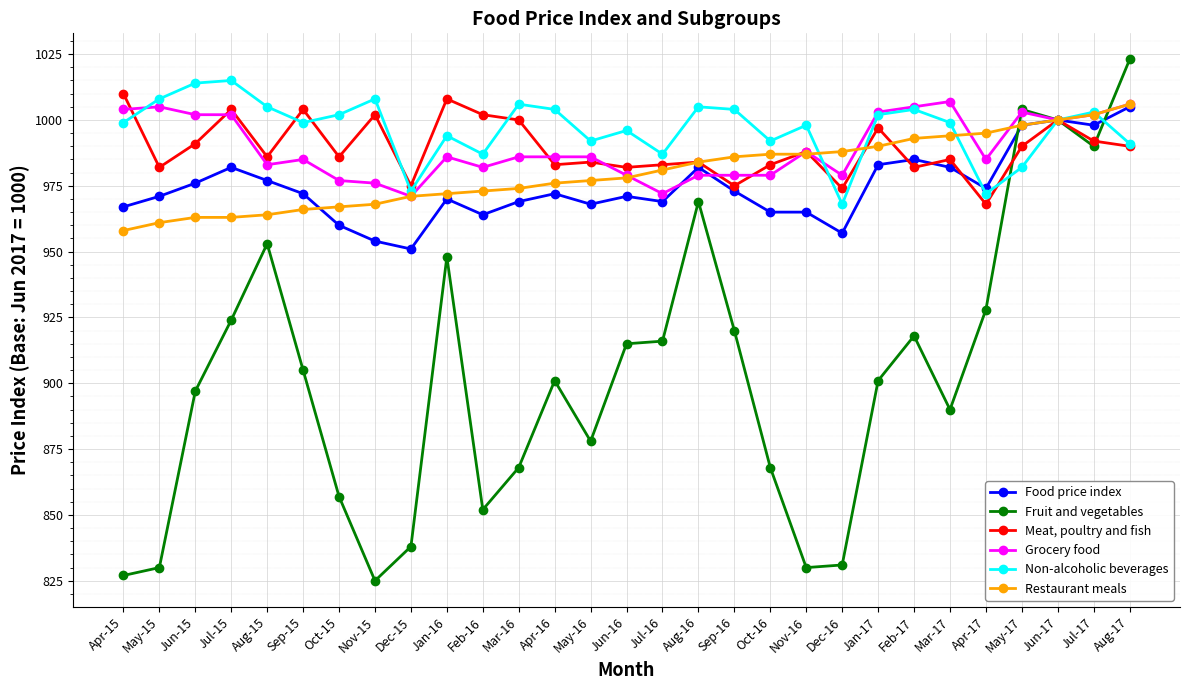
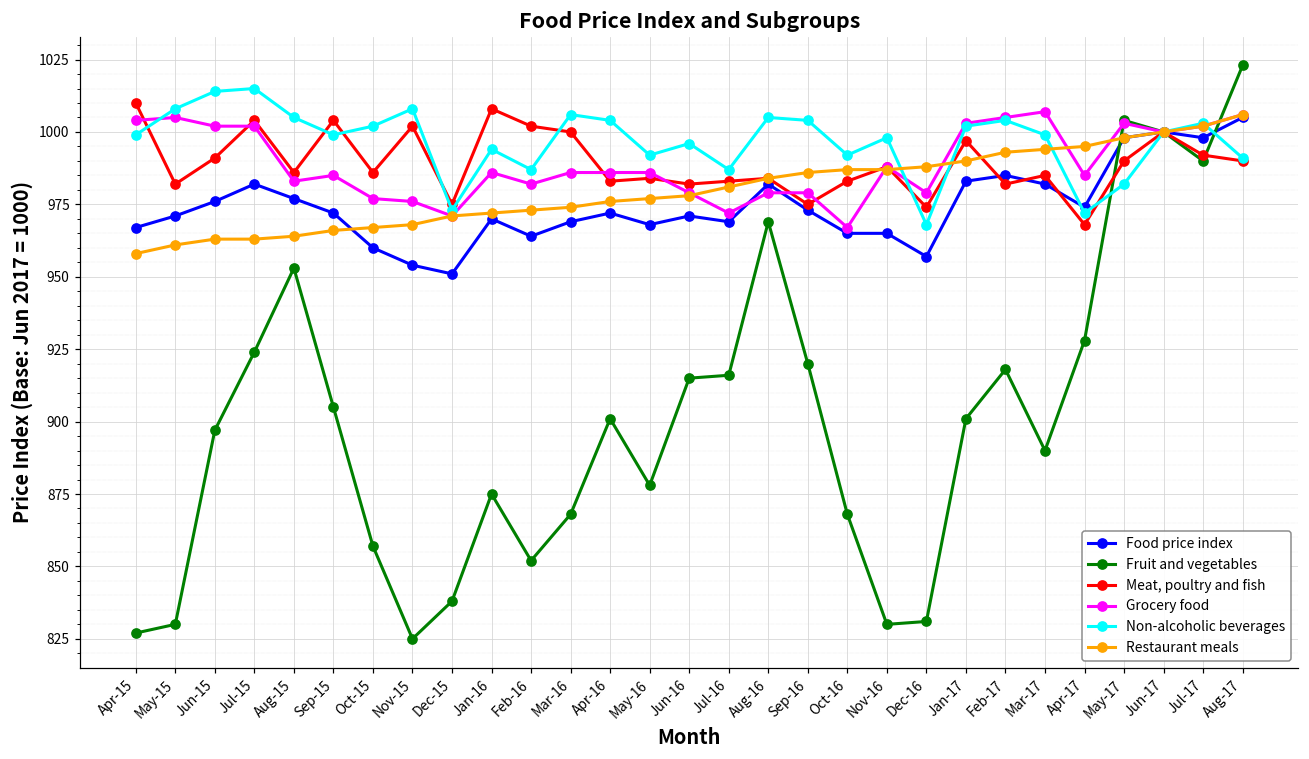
  {
    "Food price index": {
      "Apr-15": 967,
      "May-15": 971,
      "Jun-15": 976,
      "Jul-15": 982,
      "Aug-15": 977,
      "Sep-15": 972,
      "Oct-15": 960,
      "Nov-15": 954,
      "Dec-15": 951,
      "Jan-16": 970,
      "Feb-16": 964,
      "Mar-16": 969,
      "Apr-16": 972,
      "May-16": 968,
      "Jun-16": 971,
      "Jul-16": 969,
      "Aug-16": 982,
      "Sep-16": 973,
      "Oct-16": 965,
      "Nov-16": 965,
      "Dec-16": 957,
      "Jan-17": 983,
      "Feb-17": 985,
      "Mar-17": 982,
      "Apr-17": 974,
      "Jul-17": 998,
      "Aug-17": 1005
    },
    "Fruit and vegetables": {
      "Apr-15": 827,
      "May-15": 830,
      "Jun-15": 897,
      "Jul-15": 924,
      "Aug-15": 953,
      "Sep-15": 905,
      "Oct-15": 857,
      "Nov-15": 825,
      "Dec-15": 838,
-     "Jan-16": 948,
+     "Jan-16": 875,
      "Feb-16": 852,
      "Mar-16": 868,
      "Apr-16": 901,
      "May-16": 878,
      "Jun-16": 915,
      "Jul-16": 916,
      "Aug-16": 969,
      "Sep-16": 920,
      "Oct-16": 868,
      "Nov-16": 830,
      "Dec-16": 831,
      "Jan-17": 901,
      "Feb-17": 918,
      "Mar-17": 890,
      "Apr-17": 928,
      "May-17": 1004,
      "Jul-17": 990,
      "Aug-17": 1023
    },
    "Meat, poultry and fish": {
      "Apr-15": 1010,
      "May-15": 982,
      "Jun-15": 991,
      "Jul-15": 1004,
      "Aug-15": 986,
      "Sep-15": 1004,
      "Oct-15": 986,
      "Nov-15": 1002,
      "Dec-15": 975,
      "Jan-16": 1008,
      "Feb-16": 1002,
      "Mar-16": 1000,
      "Apr-16": 983,
      "May-16": 984,
      "Jun-16": 982,
      "Jul-16": 983,
      "Sep-16": 975,
      "Oct-16": 983,
      "Dec-16": 974,
      "Jan-17": 997,
      "Feb-17": 982,
      "Mar-17": 985,
      "Apr-17": 968,
      "May-17": 990,
      "Jul-17": 992,
      "Aug-17": 990
    },
    "Grocery food": {
      "Apr-15": 1004,
      "May-15": 1005,
      "Jun-15": 1002,
      "Jul-15": 1002,
      "Aug-15": 983,
      "Sep-15": 985,
      "Oct-15": 977,
      "Nov-15": 976,
      "Jan-16": 986,
      "Feb-16": 982,
      "Mar-16": 986,
      "Apr-16": 986,
      "May-16": 986,
      "Jun-16": 979,
      "Jul-16": 972,
      "Aug-16": 979,
      "Sep-16": 979,
-     "Oct-16": 979,
+     "Oct-16": 967,
      "Dec-16": 979,
      "Jan-17": 1003,
      "Feb-17": 1005,
      "Mar-17": 1007,
      "Apr-17": 985,
      "May-17": 1003
    },
    "Non-alcoholic beverages": {
      "Apr-15": 999,
      "May-15": 1008,
      "Jun-15": 1014,
      "Jul-15": 1015,
      "Aug-15": 1005,
      "Sep-15": 999,
      "Oct-15": 1002,
      "Nov-15": 1008,
      "Dec-15": 973,
      "Jan-16": 994,
      "Feb-16": 987,
      "Mar-16": 1006,
      "Apr-16": 1004,
      "May-16": 992,
      "Jun-16": 996,
      "Jul-16": 987,
      "Aug-16": 1005,
      "Sep-16": 1004,
      "Oct-16": 992,
      "Nov-16": 998,
      "Dec-16": 968,
      "Jan-17": 1002,
      "Feb-17": 1004,
      "Mar-17": 999,
      "Apr-17": 972,
      "May-17": 982,
      "Jul-17": 1003,
      "Aug-17": 991
    },
    "Restaurant meals": {
      "Apr-15": 958,
      "May-15": 961,
      "Jun-15": 963,
      "Jul-15": 963,
      "Aug-15": 964,
      "Sep-15": 966,
      "Oct-15": 967,
      "Nov-15": 968,
      "Jan-16": 972,
      "Feb-16": 973,
      "Mar-16": 974,
      "Apr-16": 976,
      "May-16": 977,
      "Jun-16": 978,
      "Jul-16": 981,
      "Sep-16": 986,
      "Oct-16": 987,
      "Nov-16": 987,
      "Dec-16": 988,
      "Jan-17": 990,
      "Feb-17": 993,
      "Mar-17": 994,
      "Apr-17": 995
    }
  }
